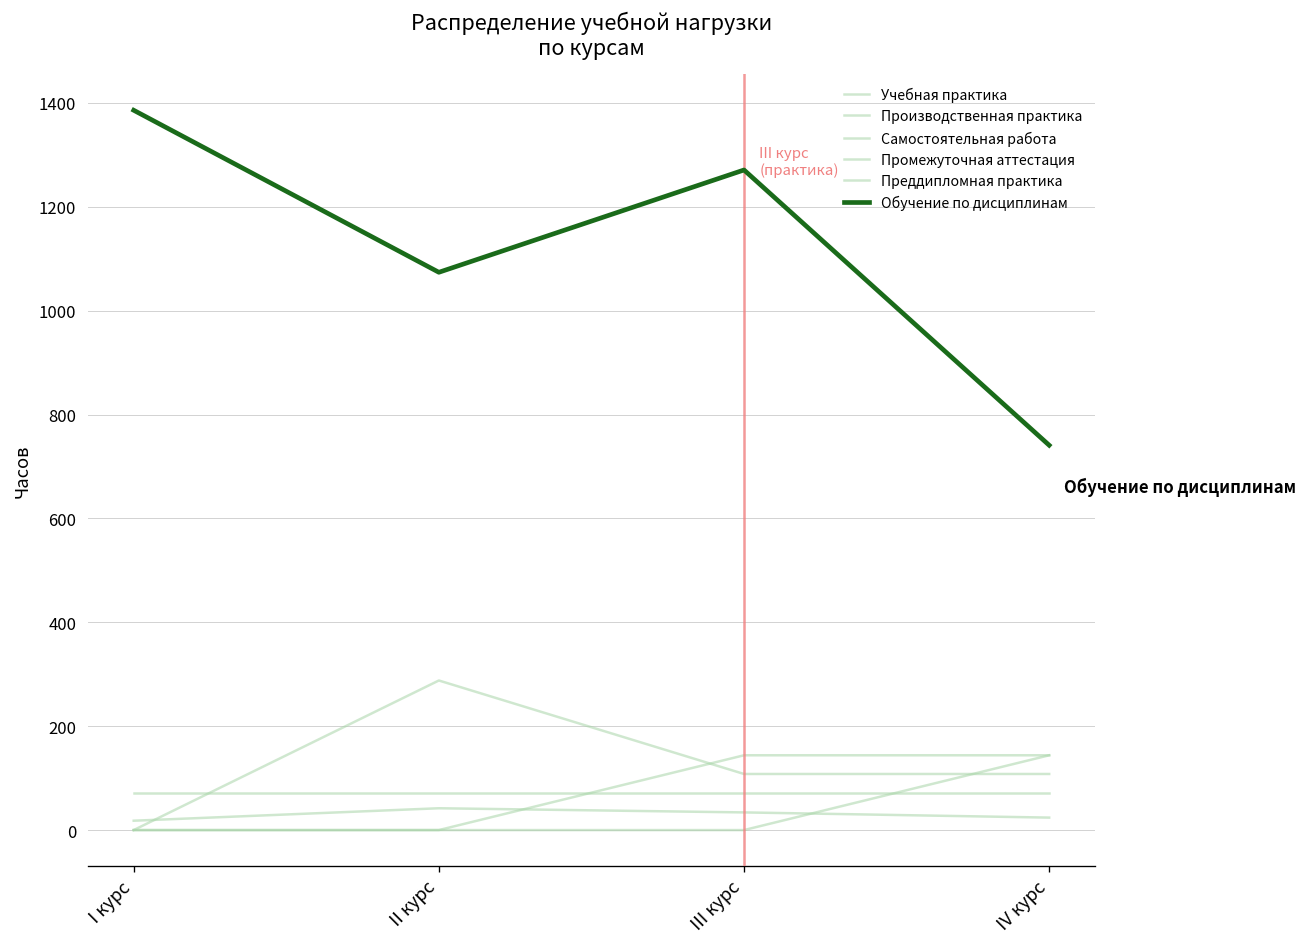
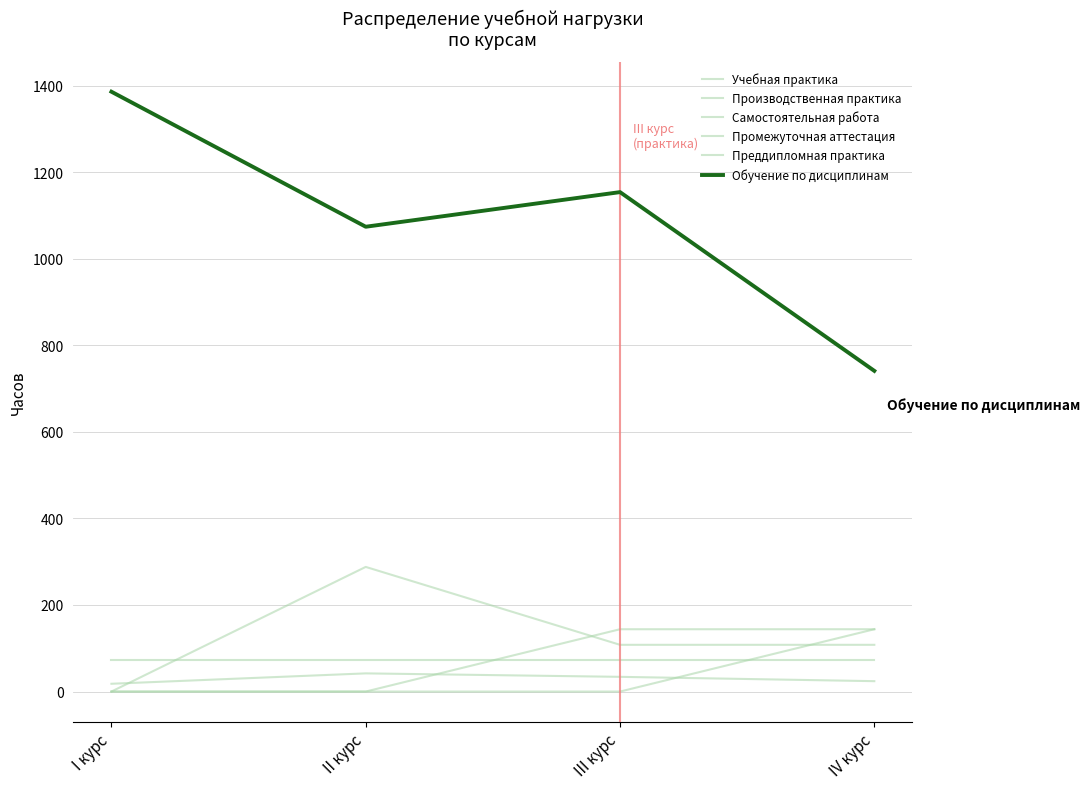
  {
    "Обучение по дисциплинам": {
      "I курс": 1390,
      "II курс": 1070,
-     "III курс": 1270,
+     "III курс": 1150,
      "IV курс": 740
    }
  }
